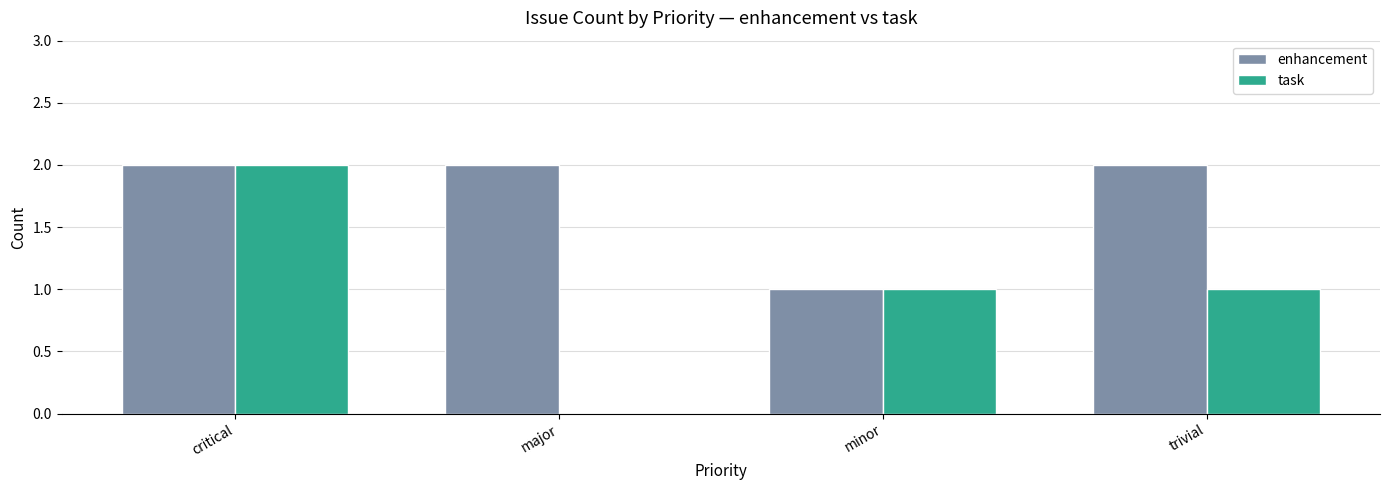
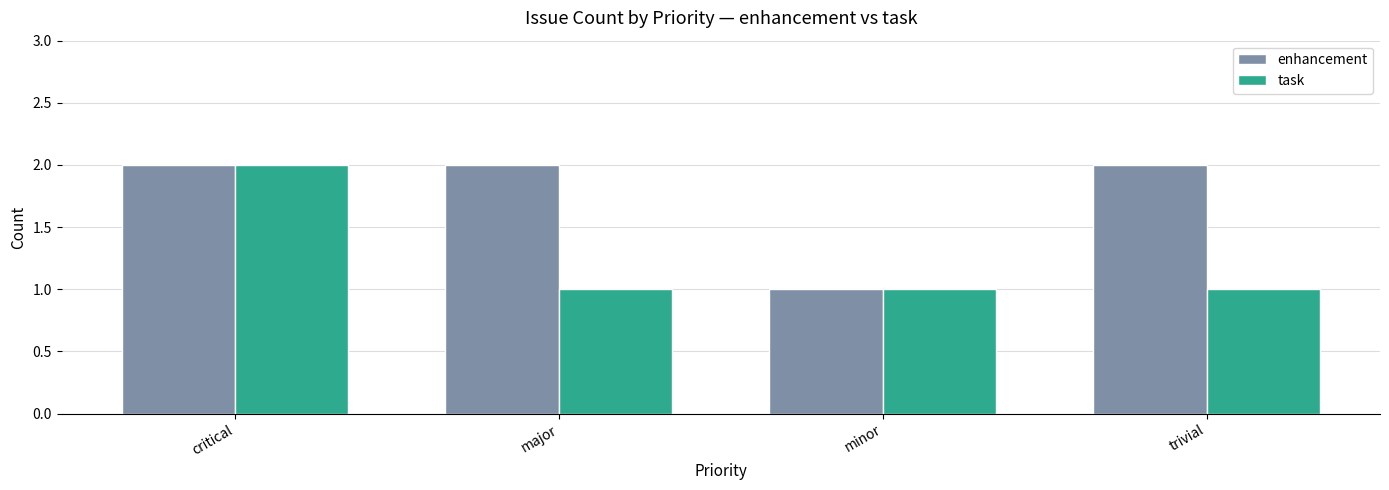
  {
    "enhancement": {
      "critical": 2,
      "major": 2,
      "minor": 1,
      "trivial": 2
    },
    "task": {
      "critical": 2,
-     "major": 0,
+     "major": 1,
      "minor": 1,
      "trivial": 1
    }
  }
